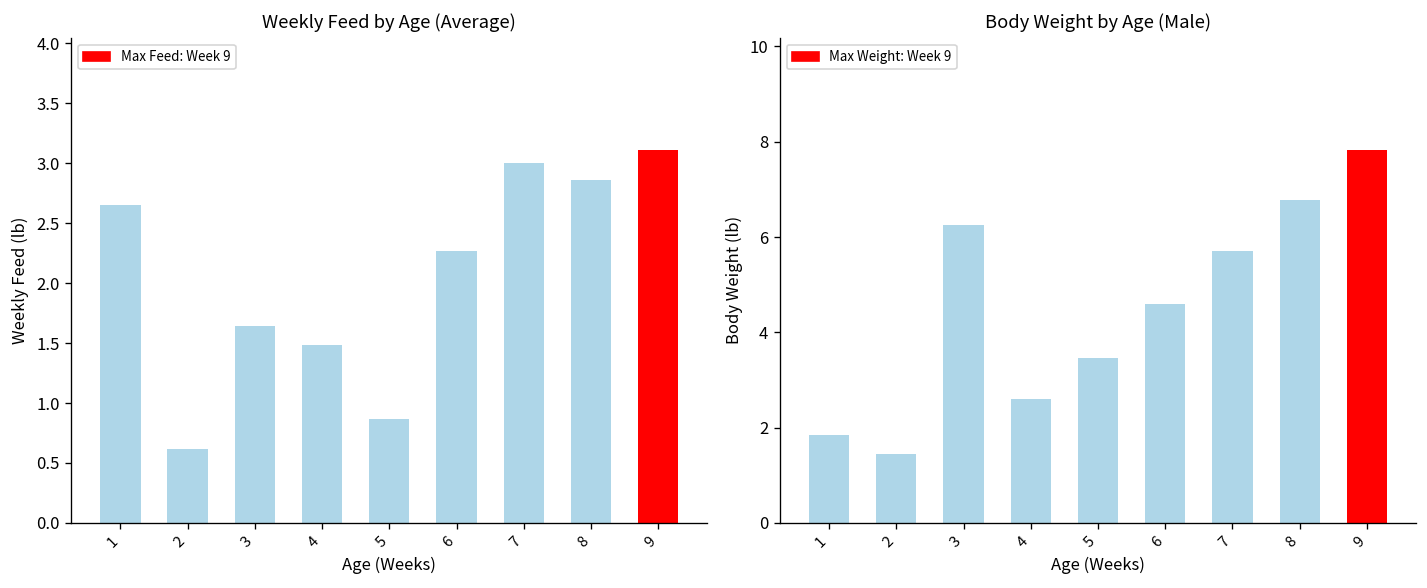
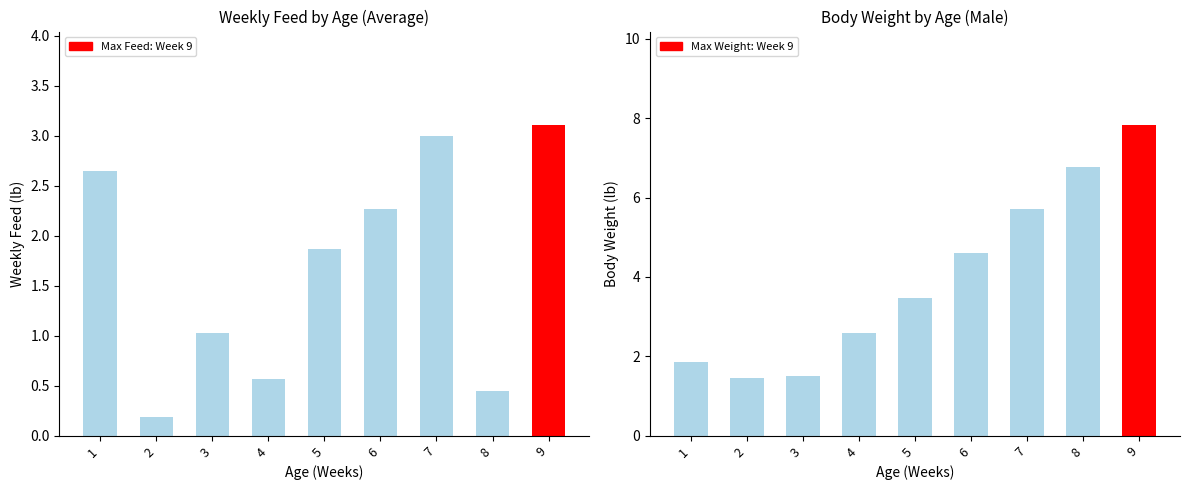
  {
    "Weekly Feed by Age (Average)": {
      "1": 2.7,
-     "2": 0.6,
-     "3": 1.6,
-     "4": 1.5,
-     "5": 0.9,
+     "2": 0.2,
+     "3": 1.0,
+     "4": 0.6,
+     "5": 1.9,
      "6": 2.3,
      "7": 3.0,
-     "8": 2.9,
+     "8": 0.5,
      "9": 3.1
    },
    "Body Weight by Age (Male)": {
      "1": 1.9,
      "2": 1.5,
-     "3": 6.3,
+     "3": 1.5,
      "4": 2.6,
      "5": 3.5,
      "6": 4.6,
      "7": 5.7,
      "8": 6.8,
      "9": 7.8
    }
  }
